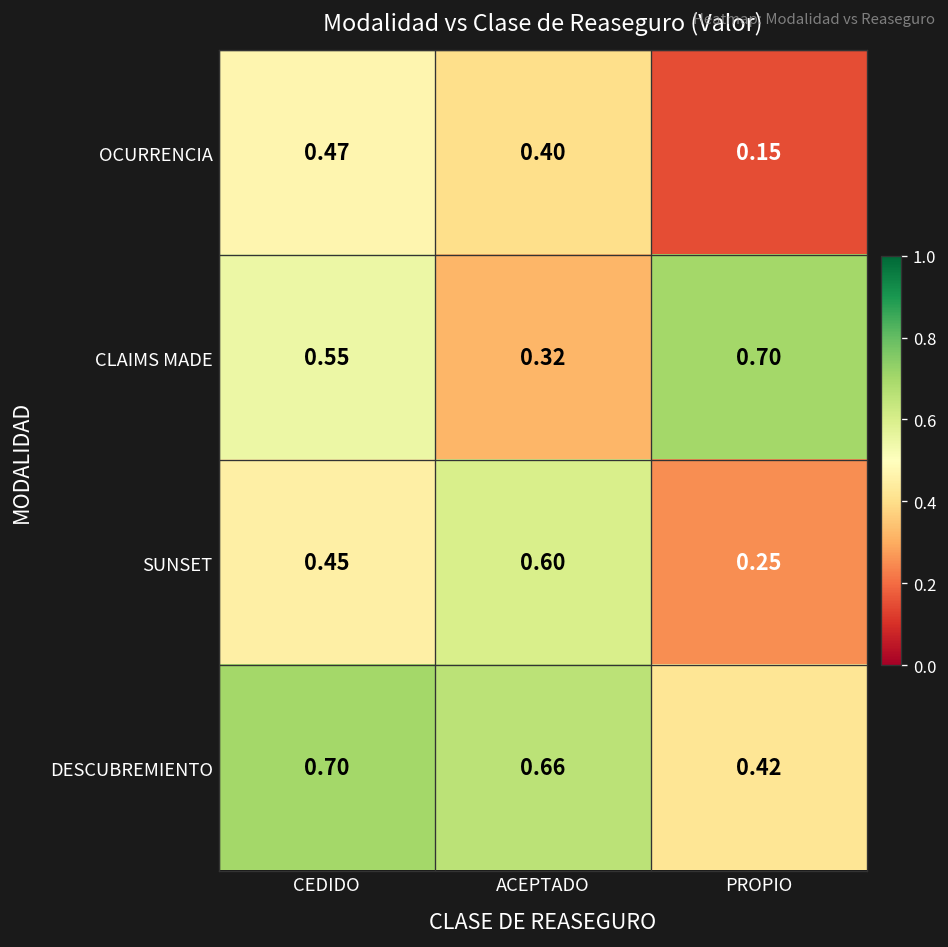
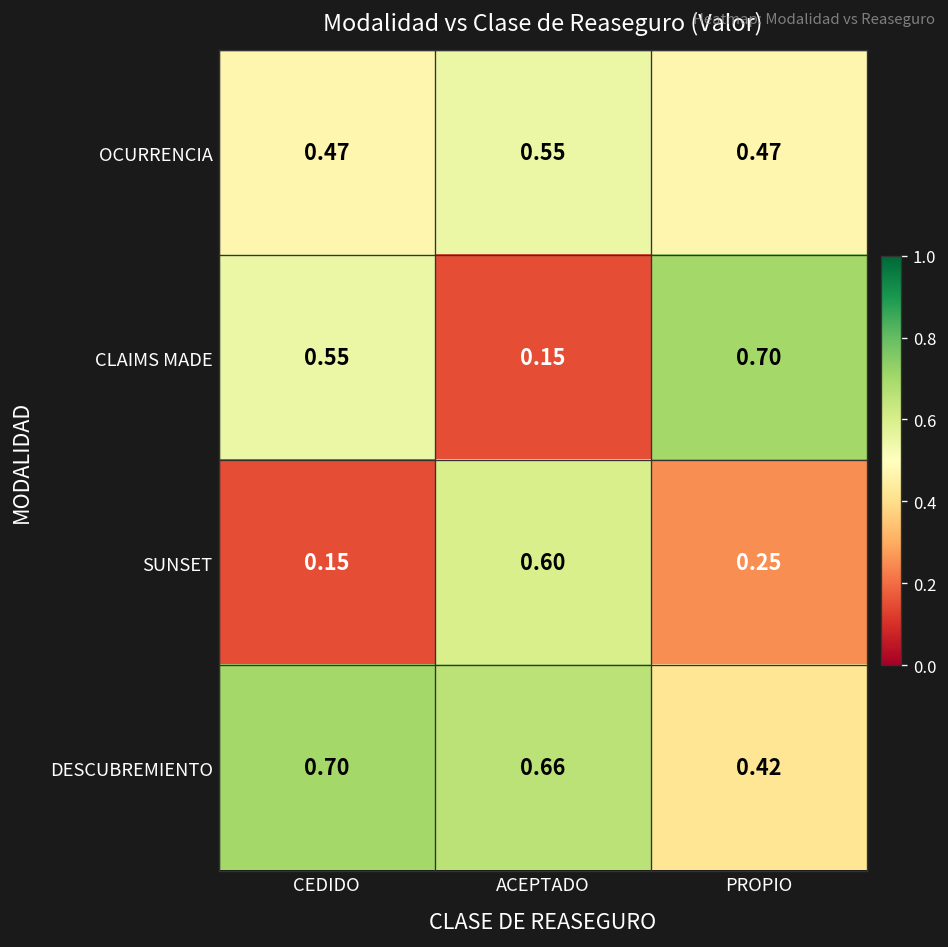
  {
    "OCURRENCIA": {
      "CEDIDO": 0.47,
-     "ACEPTADO": 0.40,
-     "PROPIO": 0.15
+     "ACEPTADO": 0.55,
+     "PROPIO": 0.47
    },
    "CLAIMS MADE": {
      "CEDIDO": 0.55,
-     "ACEPTADO": 0.32,
+     "ACEPTADO": 0.15,
      "PROPIO": 0.70
    },
    "SUNSET": {
-     "CEDIDO": 0.45,
+     "CEDIDO": 0.15,
      "ACEPTADO": 0.60,
      "PROPIO": 0.25
    },
    "DESCUBREMIENTO": {
      "CEDIDO": 0.70,
      "ACEPTADO": 0.66,
      "PROPIO": 0.42
    }
  }
